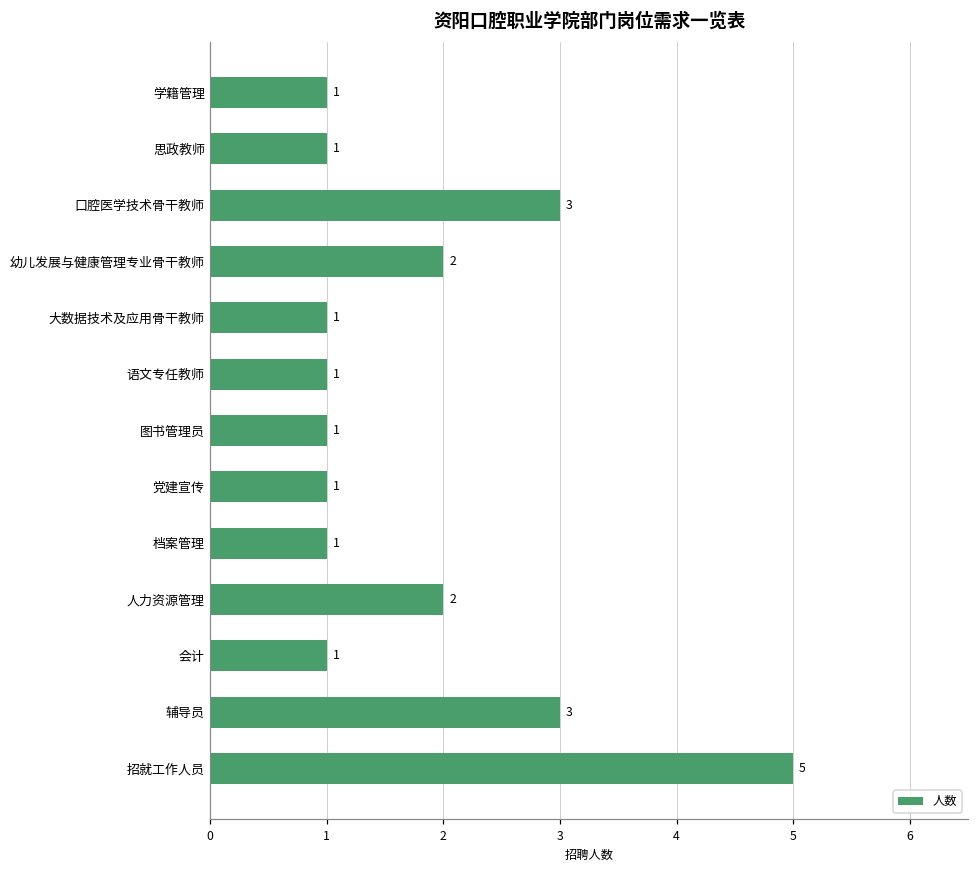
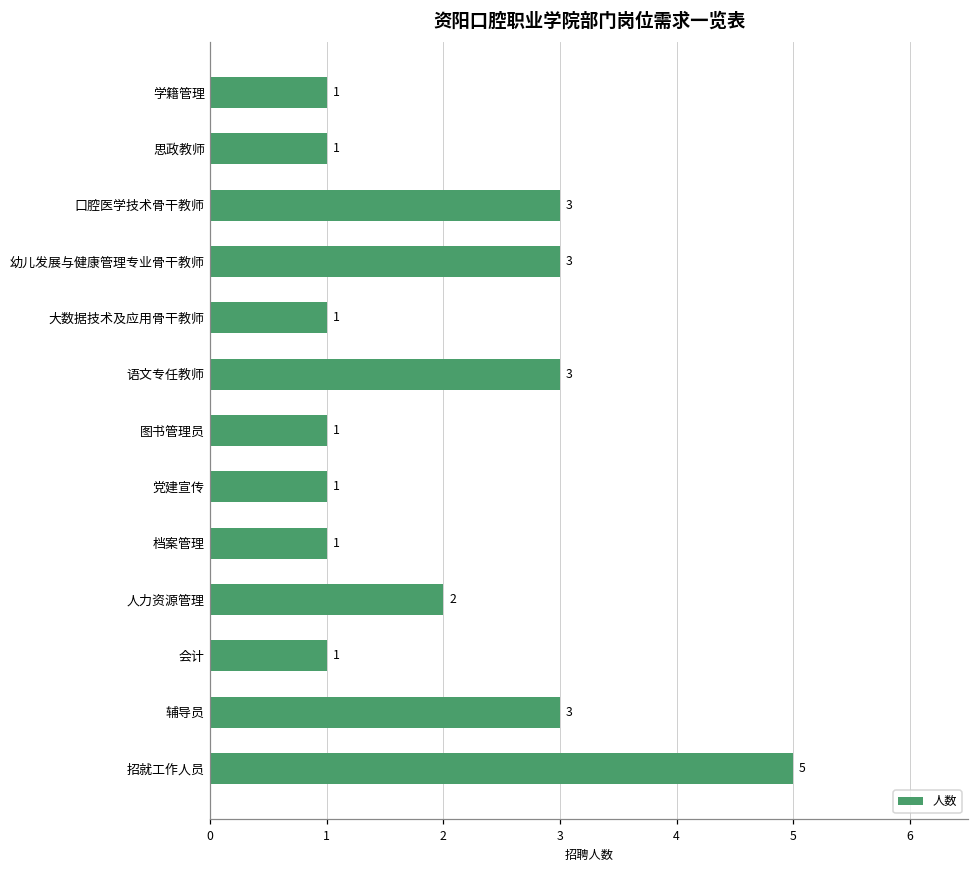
  {
    "学籍管理": 1,
    "思政教师": 1,
    "口腔医学技术骨干教师": 3,
-   "幼儿发展与健康管理专业骨干教师": 2,
+   "幼儿发展与健康管理专业骨干教师": 3,
    "大数据技术及应用骨干教师": 1,
-   "语文专任教师": 1,
+   "语文专任教师": 3,
    "图书管理员": 1,
    "党建宣传": 1,
    "档案管理": 1,
    "人力资源管理": 2,
    "会计": 1,
    "辅导员": 3,
    "招就工作人员": 5
  }
